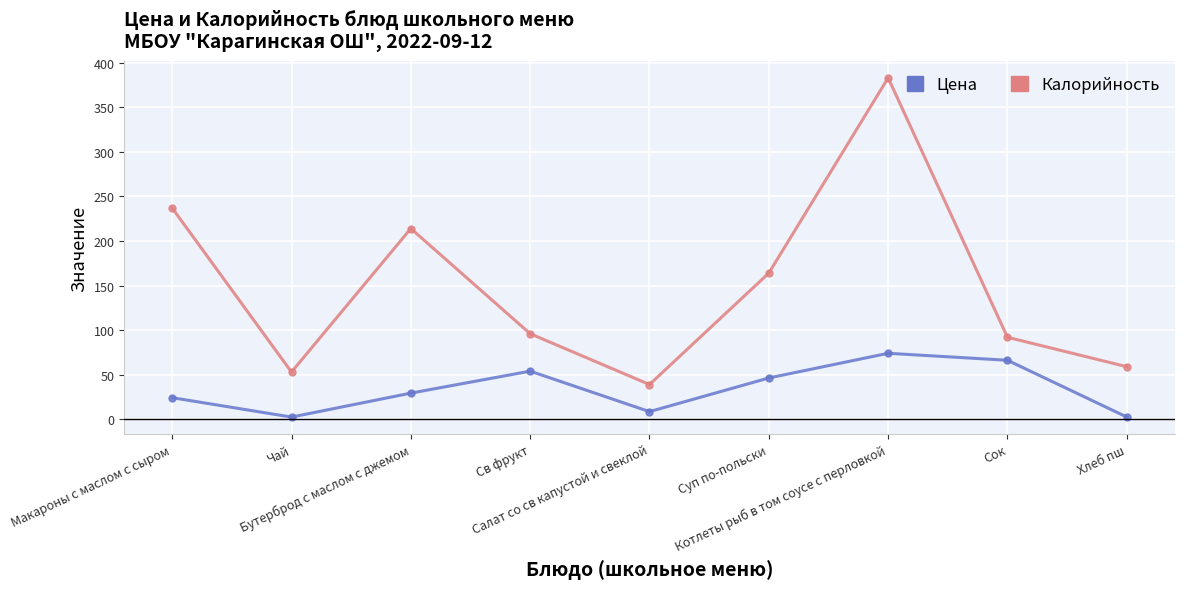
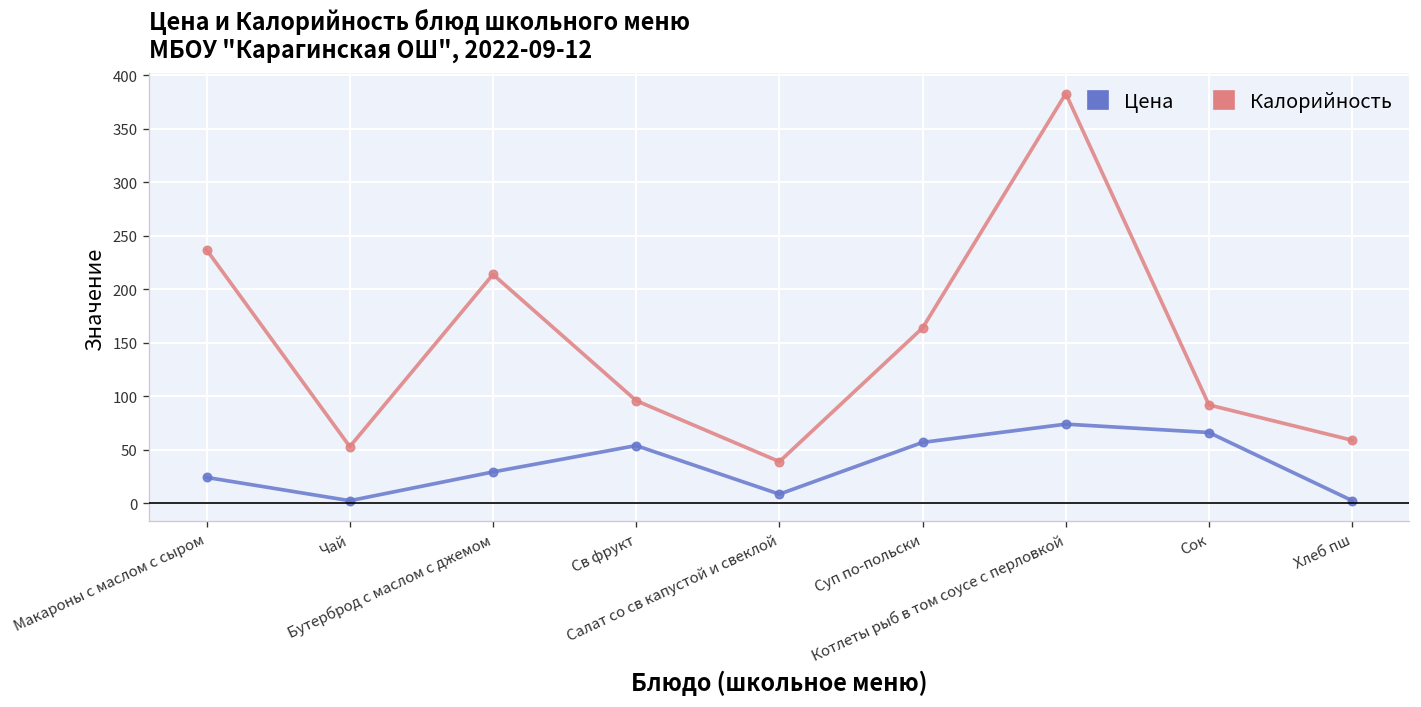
  {
    "Цена": {
      "Макароны с маслом с сыром": 20,
      "Чай": 0,
      "Бутерброд с маслом с джемом": 30,
      "Св фрукт": 50,
      "Салат со св капустой и свеклой": 10,
-     "Суп по-польски": 50,
+     "Суп по-польски": 60,
      "Котлеты рыб в том соусе с перловкой": 70,
      "Сок": 70,
      "Хлеб пш": 0
    },
    "Калорийность": {
      "Макароны с маслом с сыром": 240,
      "Чай": 50,
      "Бутерброд с маслом с джемом": 210,
      "Св фрукт": 100,
      "Салат со св капустой и свеклой": 40,
      "Суп по-польски": 160,
      "Котлеты рыб в том соусе с перловкой": 380,
      "Сок": 90,
      "Хлеб пш": 60
    }
  }
